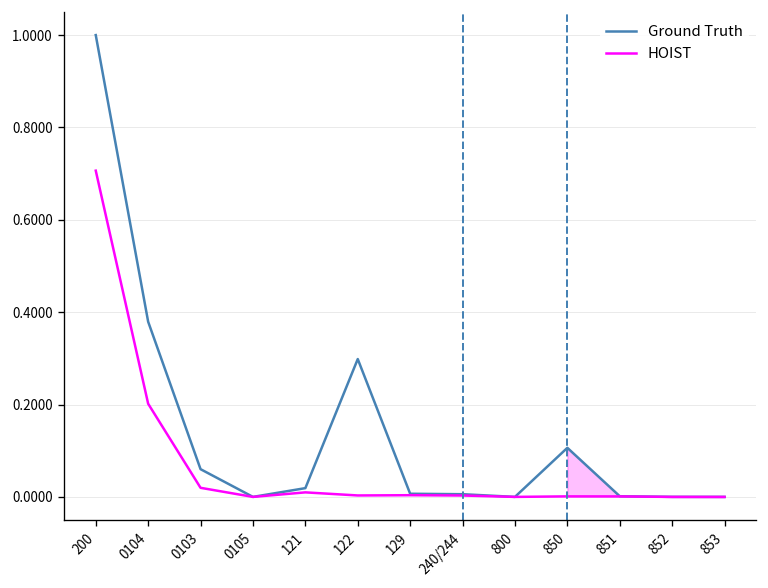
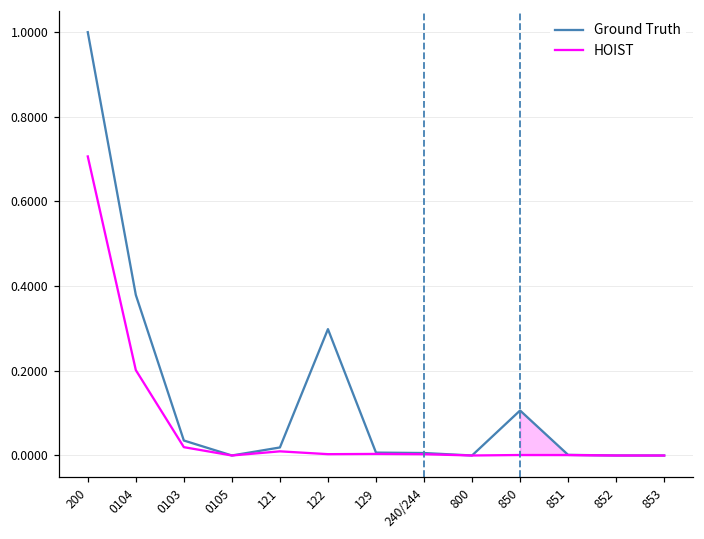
  {
    "Ground Truth": {
      "200": 1.00,
      "0104": 0.38,
-     "0103": 0.06,
+     "0103": 0.04,
      "121": 0.02,
      "122": 0.30
    }
  }
